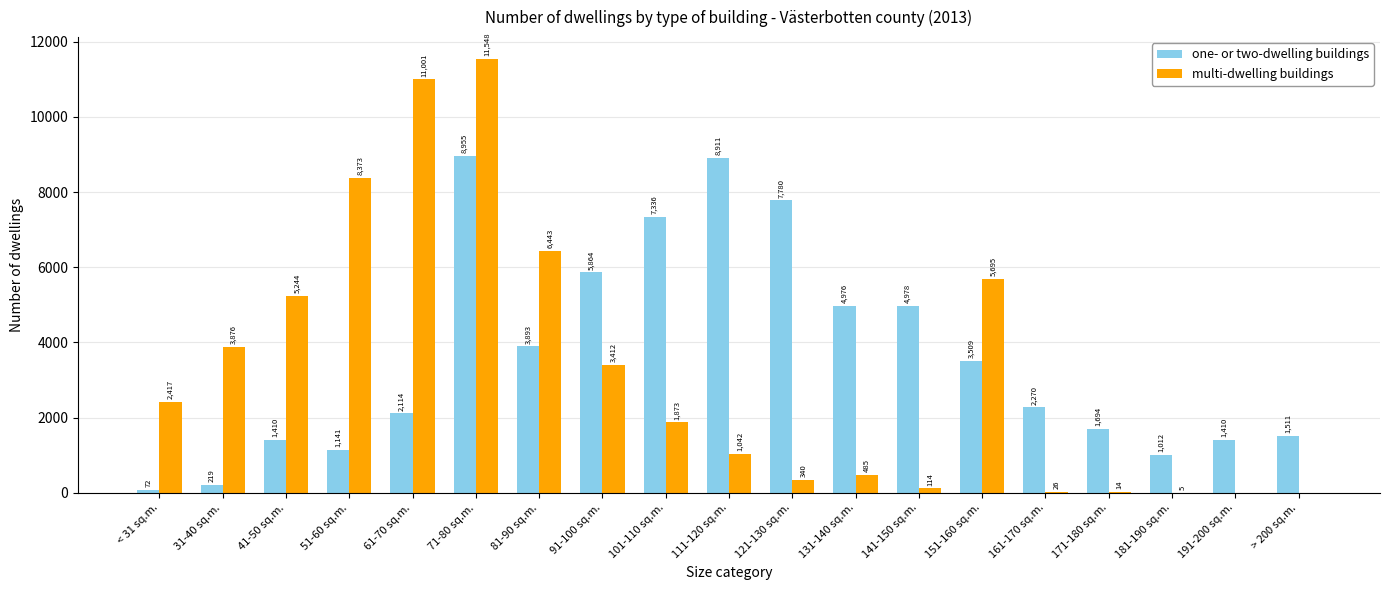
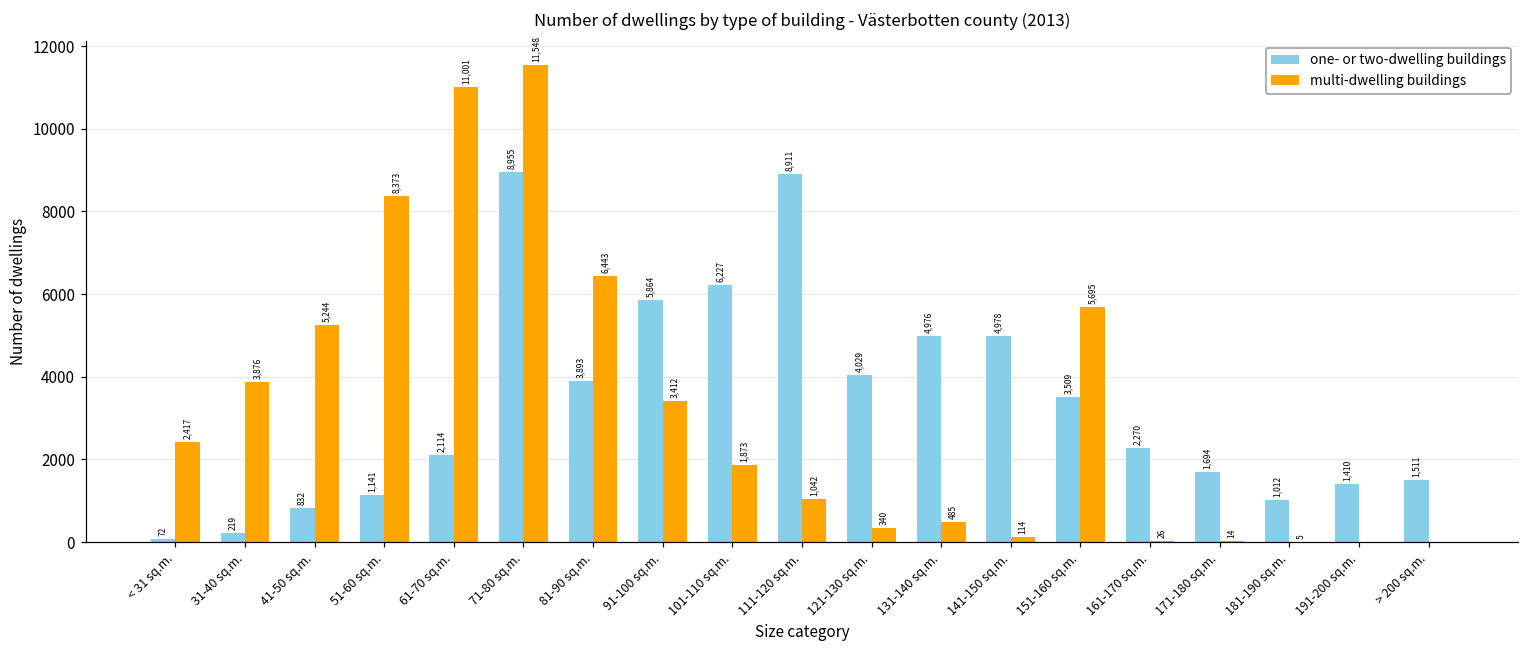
  {
    "one- or two-dwelling buildings": {
      "< 31 sq.m.": "72",
      "31-40 sq.m.": "219",
-     "41-50 sq.m.": "1,410",
+     "41-50 sq.m.": "832",
      "51-60 sq.m.": "1,141",
      "61-70 sq.m.": "2,114",
      "71-80 sq.m.": "8,955",
      "81-90 sq.m.": "3,893",
      "91-100 sq.m.": "5,864",
-     "101-110 sq.m.": "7,336",
+     "101-110 sq.m.": "6,227",
      "111-120 sq.m.": "8,911",
-     "121-130 sq.m.": "7,780",
+     "121-130 sq.m.": "4,029",
      "131-140 sq.m.": "4,976",
      "141-150 sq.m.": "4,978",
      "151-160 sq.m.": "3,509",
      "161-170 sq.m.": "2,270",
      "171-180 sq.m.": "1,694",
      "181-190 sq.m.": "1,012",
      "191-200 sq.m.": "1,410",
      "> 200 sq.m.": "1,511"
    },
    "multi-dwelling buildings": {
      "< 31 sq.m.": "2,417",
      "31-40 sq.m.": "3,876",
      "41-50 sq.m.": "5,244",
      "51-60 sq.m.": "8,373",
      "61-70 sq.m.": "11,001",
      "71-80 sq.m.": "11,548",
      "81-90 sq.m.": "6,443",
      "91-100 sq.m.": "3,412",
      "101-110 sq.m.": "1,873",
      "111-120 sq.m.": "1,042",
      "121-130 sq.m.": "340",
      "131-140 sq.m.": "485",
      "141-150 sq.m.": "114",
      "151-160 sq.m.": "5,695",
      "161-170 sq.m.": "26",
      "171-180 sq.m.": "14",
      "181-190 sq.m.": "5"
    }
  }
